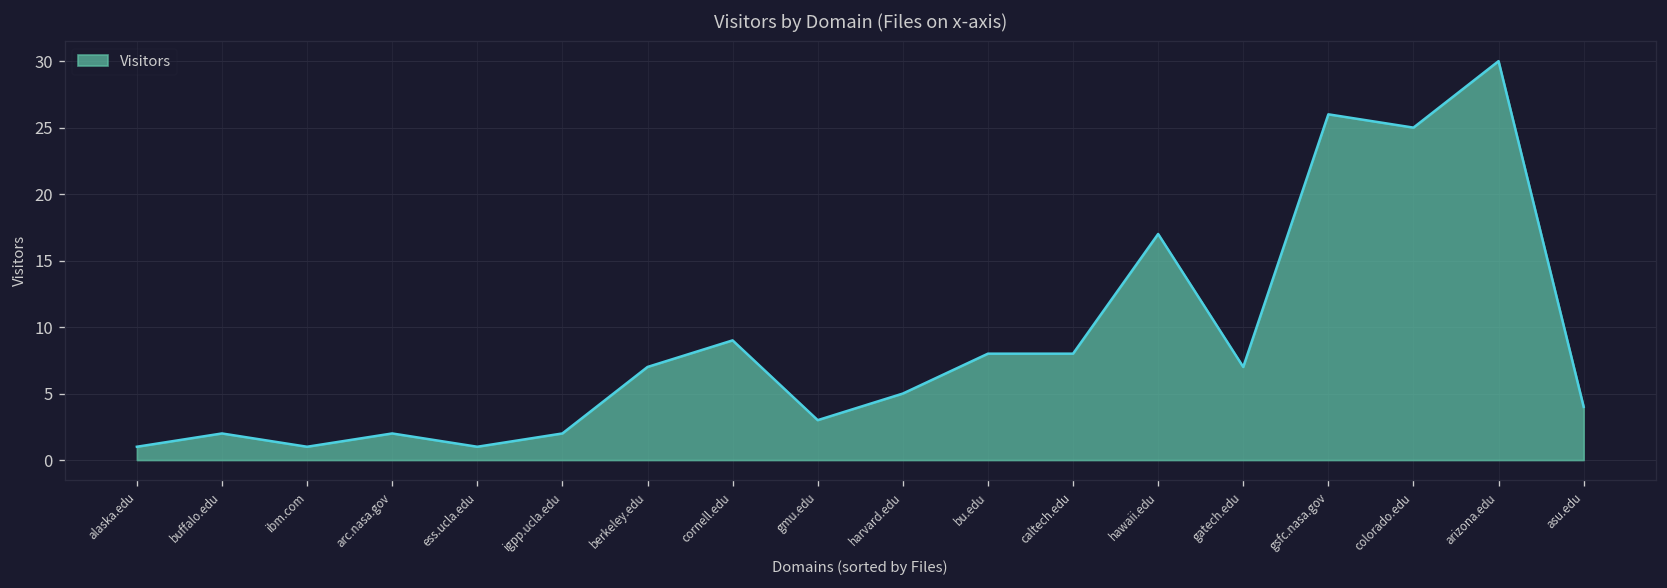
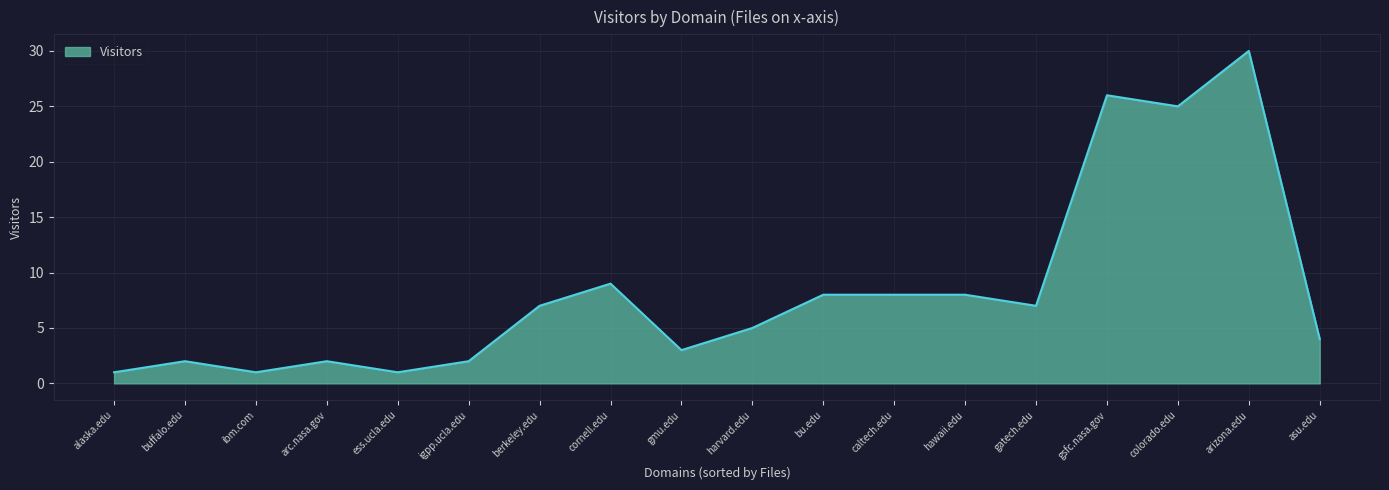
  {
    "alaska.edu": 1,
    "buffalo.edu": 2,
    "ibm.com": 1,
    "arc.nasa.gov": 2,
    "ess.ucla.edu": 1,
    "igpp.ucla.edu": 2,
    "berkeley.edu": 7,
    "cornell.edu": 9,
    "gmu.edu": 3,
    "harvard.edu": 5,
    "bu.edu": 8,
    "caltech.edu": 8,
-   "hawaii.edu": 17,
+   "hawaii.edu": 8,
    "gatech.edu": 7,
    "gsfc.nasa.gov": 26,
    "colorado.edu": 25,
    "arizona.edu": 30,
    "asu.edu": 4
  }
